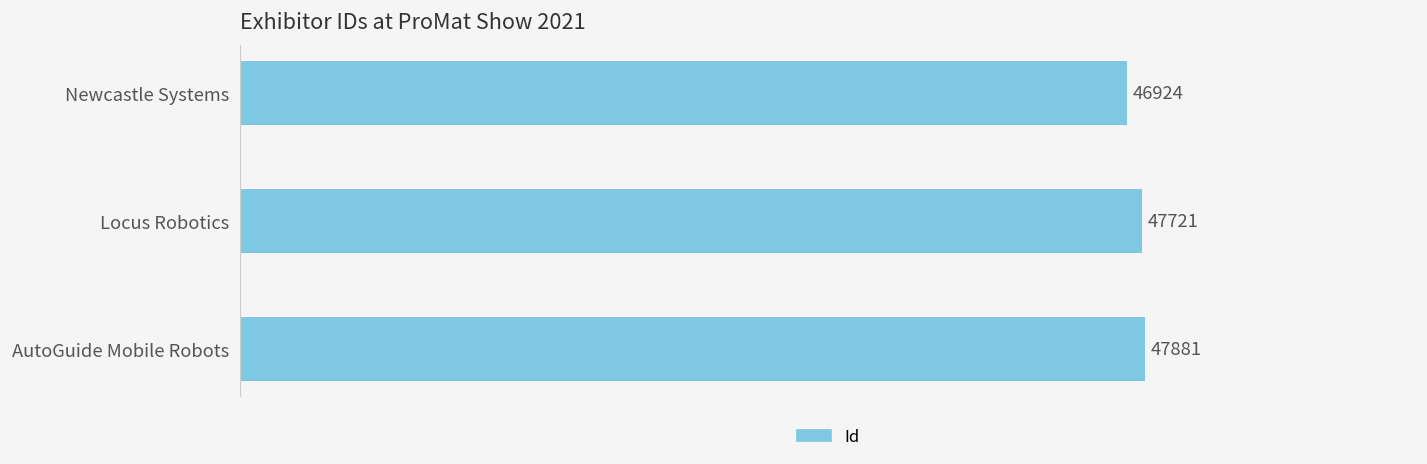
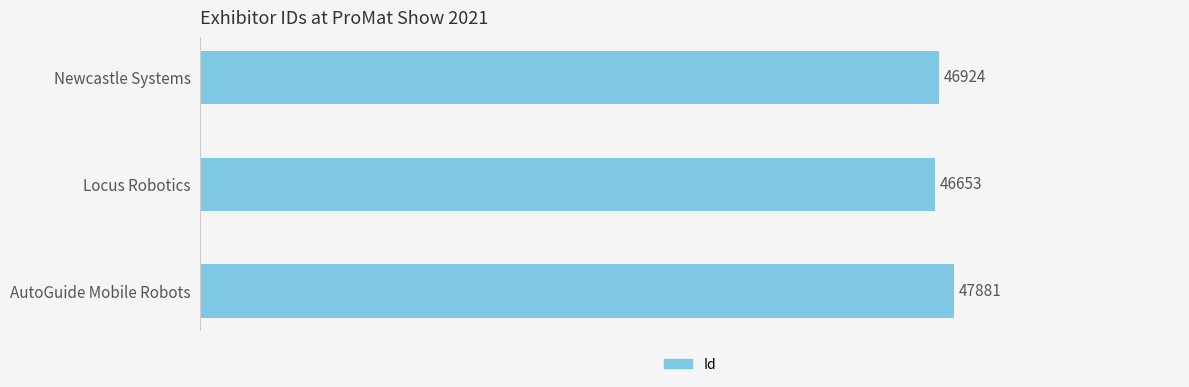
  {
    "Newcastle Systems": 46924,
-   "Locus Robotics": 47721,
+   "Locus Robotics": 46653,
    "AutoGuide Mobile Robots": 47881
  }
